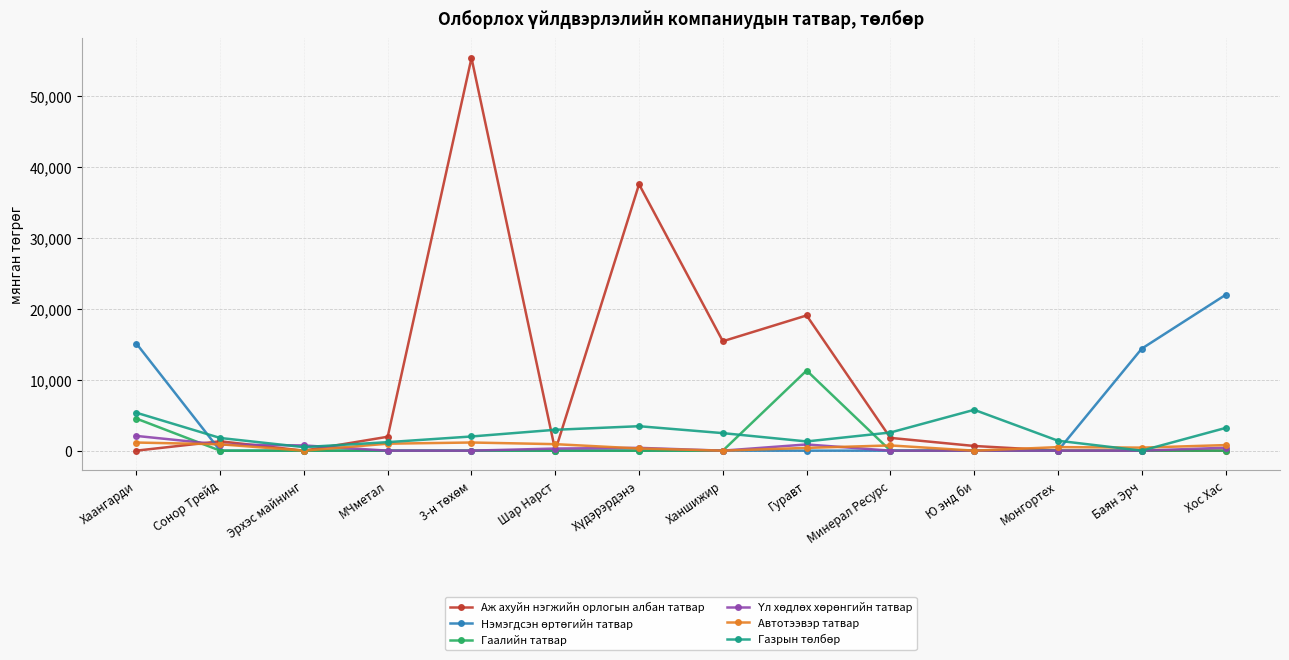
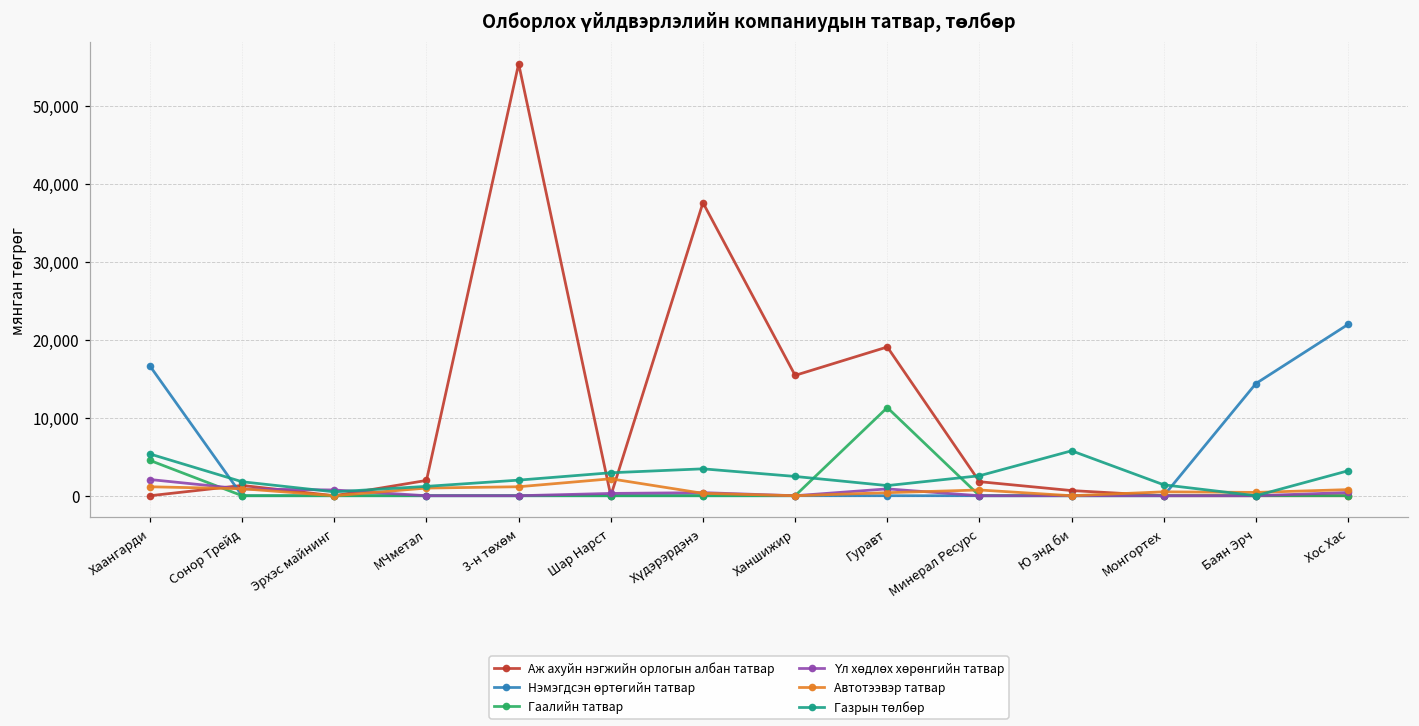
  {
    "Аж ахуйн нэгжийн орлогын албан татвар": {
      "Хаангарди": "0",
      "Сонор Трейд": "1,000",
      "МЧметал": "2,000",
      "3-н төхөм": "55,000",
      "Хүдэрэрдэнэ": "38,000",
      "Ханшижир": "15,000",
      "Гуравт": "19,000",
      "Минерал Ресурс": "2,000",
      "Ю энд би": "1,000"
    },
    "Нэмэгдсэн өртөгийн татвар": {
-     "Хаангарди": "15,000",
+     "Хаангарди": "17,000",
      "Гуравт": "0",
      "Баян Эрч": "14,000",
      "Хос Хас": "22,000"
    },
    "Үл хөдлөх хөрөнгийн татвар": {
      "Хаангарди": "2,000",
      "Гуравт": "1,000",
      "Хос Хас": "0"
    },
    "Автотээвэр татвар": {
      "Хаангарди": "1,000",
      "3-н төхөм": "1,000",
-     "Шар Нарст": "1,000",
+     "Шар Нарст": "2,000",
      "Гуравт": "0",
      "Минерал Ресурс": "1,000",
      "Монгортех": "1,000",
      "Баян Эрч": "0",
      "Хос Хас": "1,000"
    }
  }
